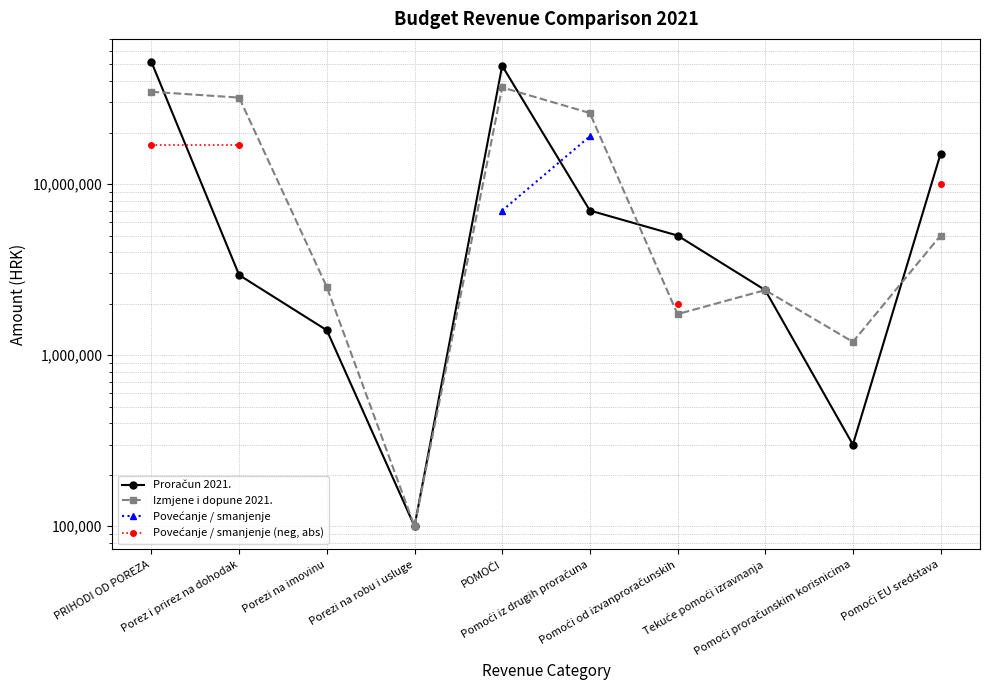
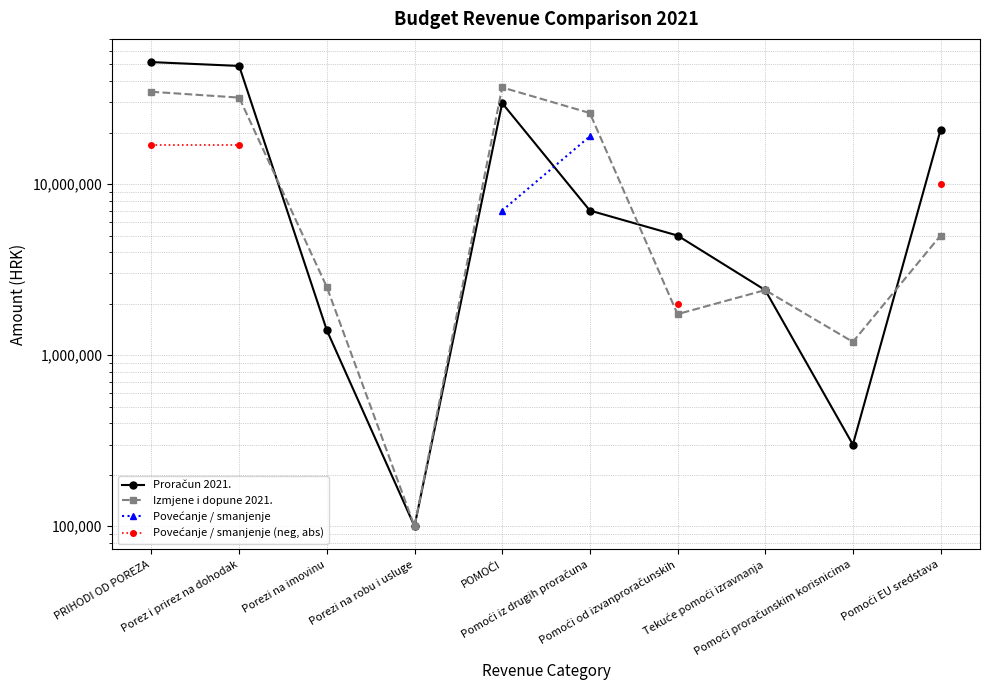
  {
    "Proračun 2021.": {
      "PRIHODI OD POREZA": "52,000,000",
-     "Porez i prirez na dohodak": "2,900,000",
+     "Porez i prirez na dohodak": "49,000,000",
      "Porezi na imovinu": "1,400,000",
-     "POMOĆI": "49,000,000",
+     "POMOĆI": "30,000,000",
      "Pomoći iz drugih proračuna": "7,000,000",
      "Pomoći od izvanproračunskih": "5,000,000",
      "Pomoći proračunskim korisnicima": "300,000",
-     "Pomoći EU sredstava": "15,000,000"
+     "Pomoći EU sredstava": "21,000,000"
    },
    "Izmjene i dopune 2021.": {
      "PRIHODI OD POREZA": "35,000,000",
      "Porez i prirez na dohodak": "32,000,000",
      "Porezi na imovinu": "2,500,000",
      "POMOĆI": "37,000,000",
      "Pomoći iz drugih proračuna": "26,000,000",
      "Pomoći od izvanproračunskih": "1,700,000",
      "Pomoći proračunskim korisnicima": "1,200,000",
      "Pomoći EU sredstava": "5,000,000"
    },
    "Povećanje / smanjenje": {
      "POMOĆI": "7,000,000",
      "Pomoći iz drugih proračuna": "19,000,000"
    },
    "Povećanje / smanjenje (neg, abs)": {
      "PRIHODI OD POREZA": "17,000,000",
      "Porez i prirez na dohodak": "17,000,000",
      "Pomoći od izvanproračunskih": "2,000,000",
      "Pomoći EU sredstava": "10,000,000"
    }
  }
